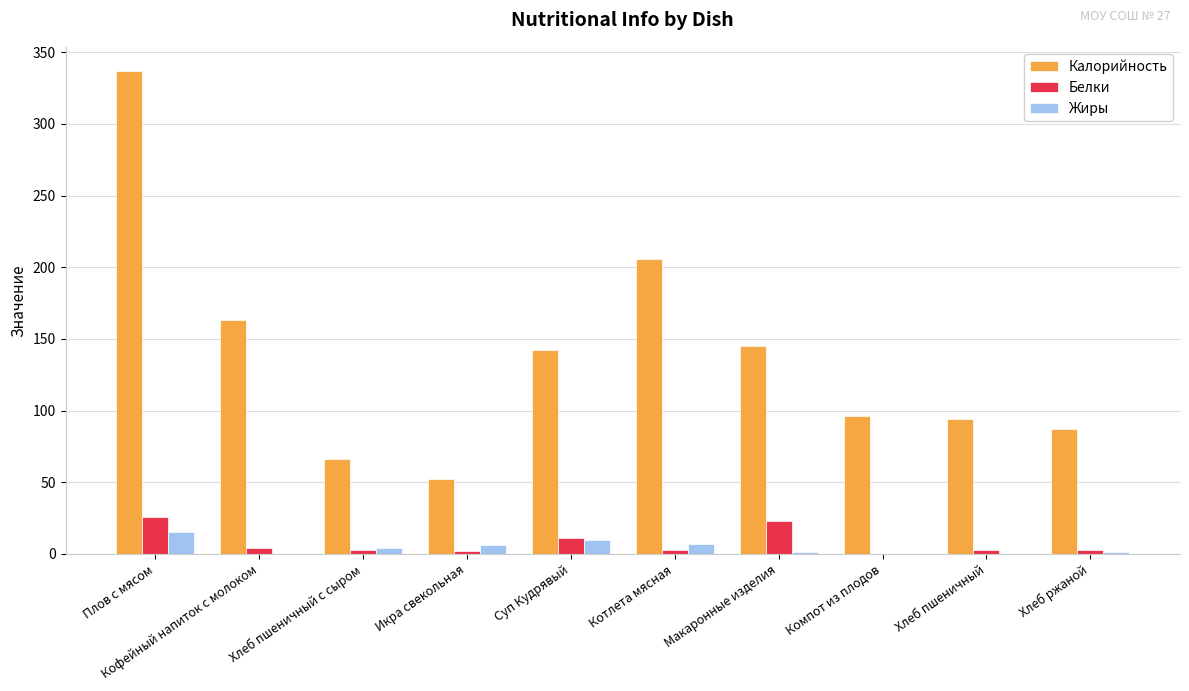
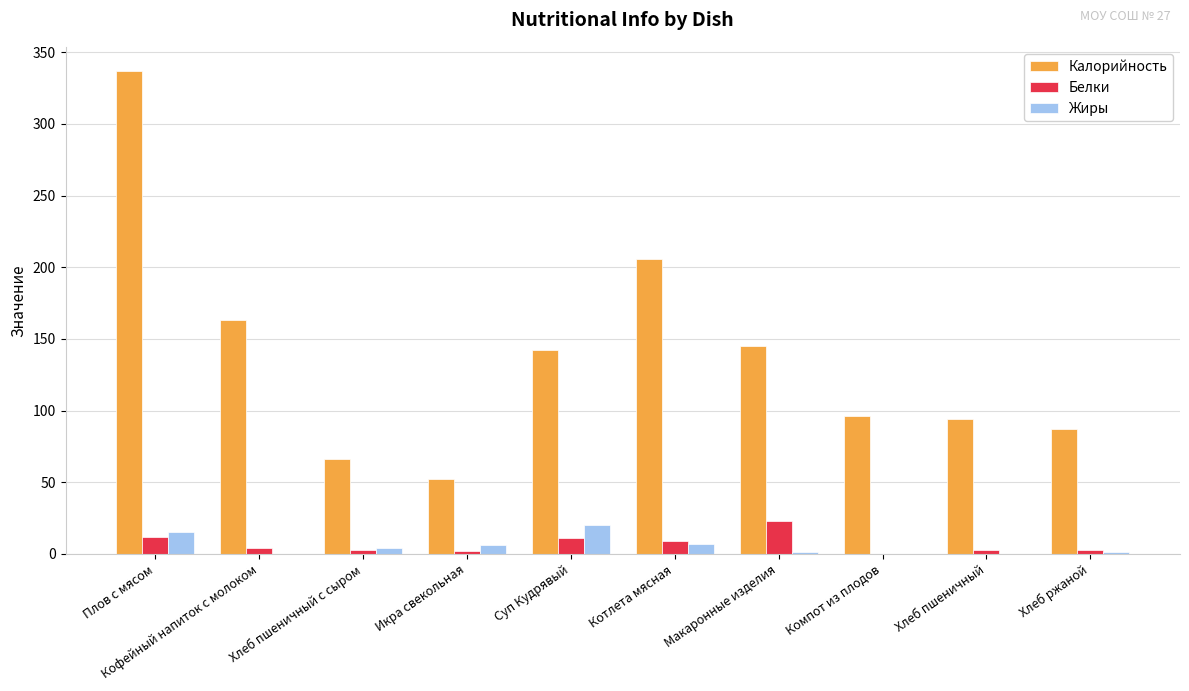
  {
    "Калорийность": {
      "Плов с мясом": 337,
      "Кофейный напиток с молоком": 163,
      "Хлеб пшеничный с сыром": 66,
      "Икра свекольная": 52,
      "Суп Кудрявый": 142,
      "Котлета мясная": 206,
      "Макаронные изделия": 145,
      "Компот из плодов": 96,
      "Хлеб пшеничный": 94,
      "Хлеб ржаной": 87
    },
    "Белки": {
-     "Плов с мясом": 26,
+     "Плов с мясом": 12,
      "Кофейный напиток с молоком": 4,
      "Хлеб пшеничный с сыром": 3,
      "Икра свекольная": 2,
      "Суп Кудрявый": 11,
-     "Котлета мясная": 3,
+     "Котлета мясная": 9,
      "Макаронные изделия": 23,
      "Компот из плодов": 0,
      "Хлеб пшеничный": 3,
      "Хлеб ржаной": 3
    },
    "Жиры": {
      "Плов с мясом": 15,
      "Кофейный напиток с молоком": 0,
      "Хлеб пшеничный с сыром": 4,
      "Икра свекольная": 6,
-     "Суп Кудрявый": 10,
+     "Суп Кудрявый": 20,
      "Котлета мясная": 7,
      "Компот из плодов": 0,
      "Хлеб пшеничный": 0
    }
  }
